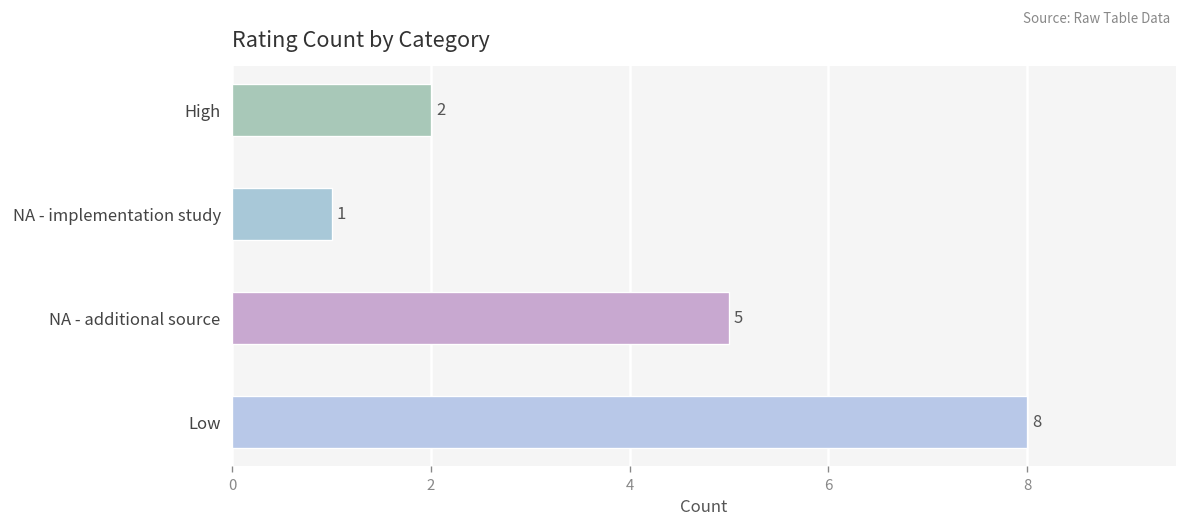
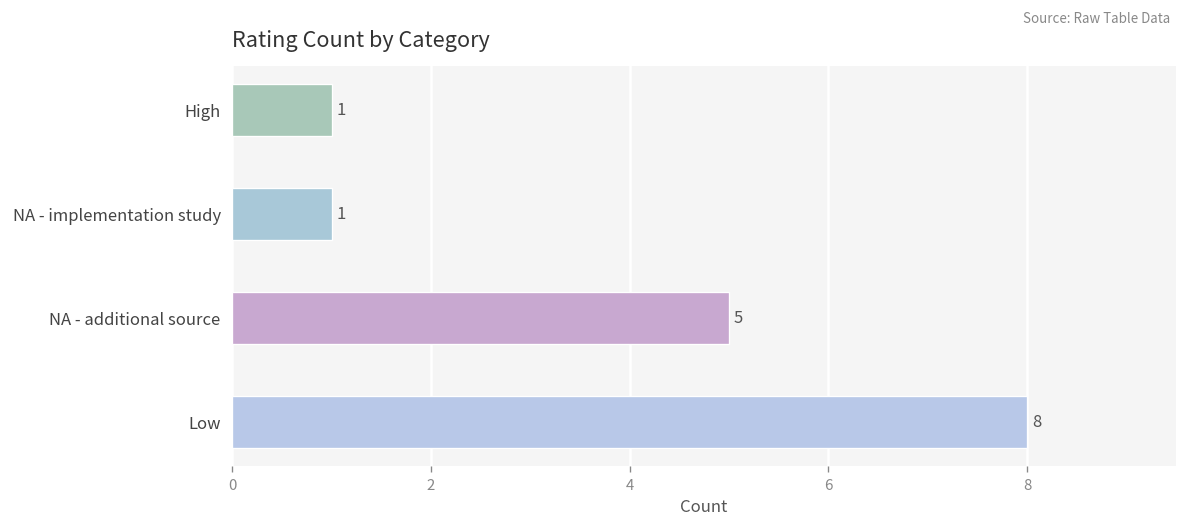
  {
-   "High": 2,
+   "High": 1,
    "NA - implementation study": 1,
    "NA - additional source": 5,
    "Low": 8
  }
